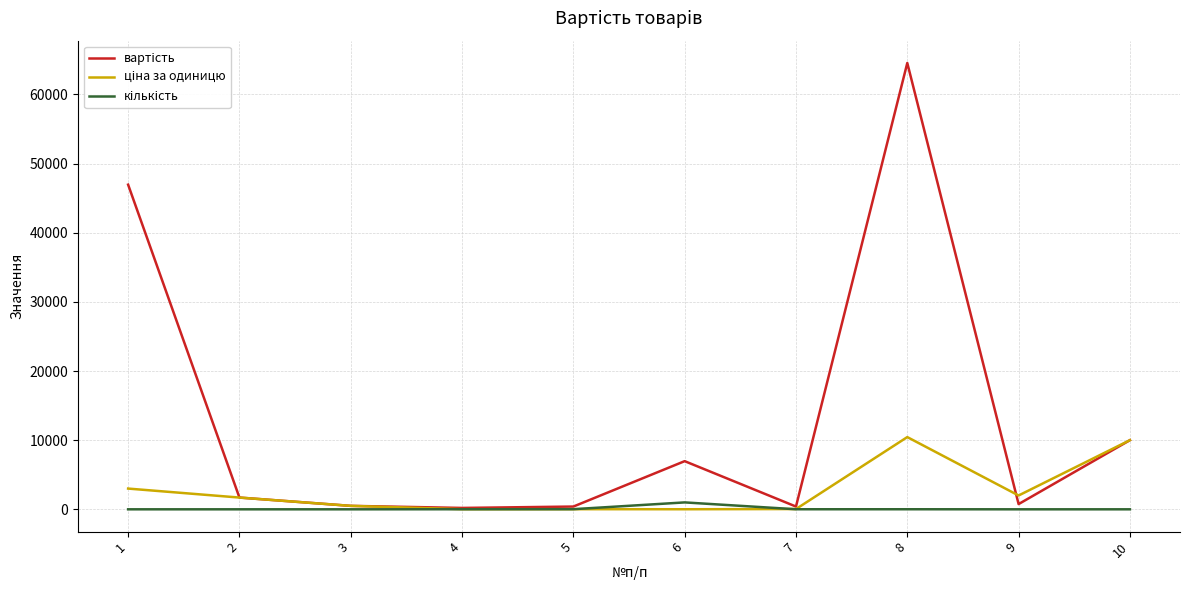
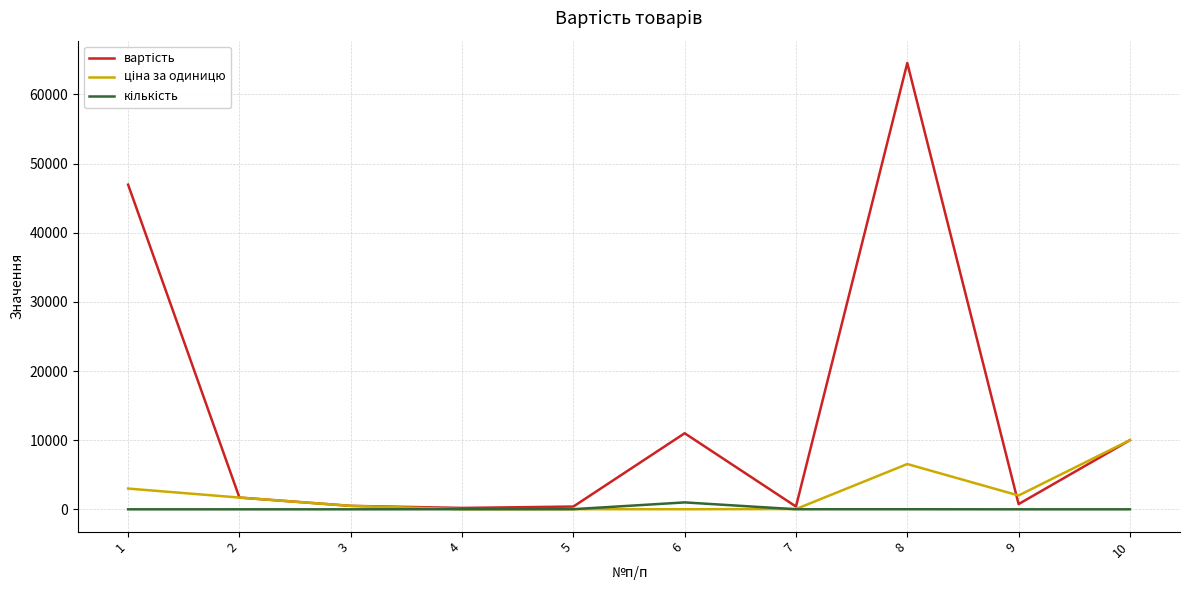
  {
    "вартість": {
      "1": 47000,
      "5": 0,
-     "6": 7000,
+     "6": 11000,
      "8": 65000,
      "9": 1000
    },
    "ціна за одиницю": {
      "1": 3000,
      "6": 0,
-     "8": 10000,
+     "8": 7000,
      "9": 2000
    },
    "кількість": {
      "1": 0,
      "2": 0,
      "3": 0,
      "6": 1000,
      "8": 0,
      "9": 0,
      "10": 0
    }
  }
